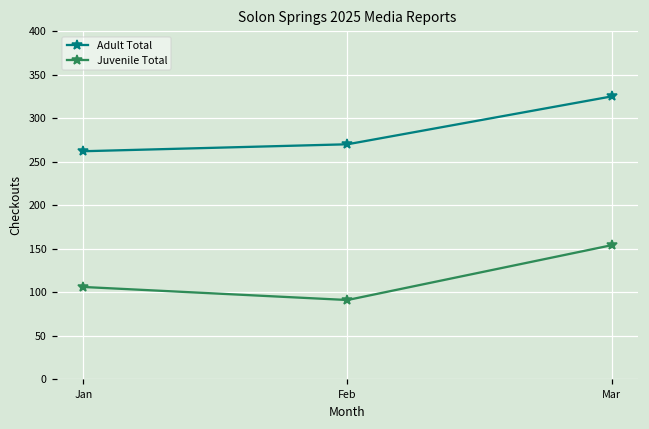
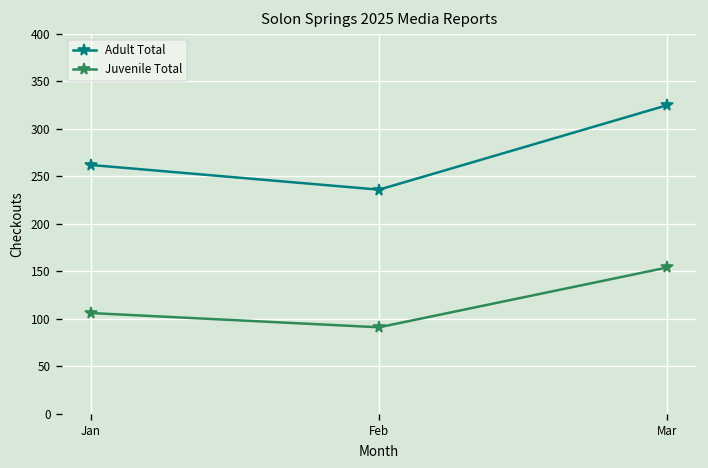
  {
    "Adult Total": {
      "Jan": 260,
-     "Feb": 270,
+     "Feb": 240,
      "Mar": 330
    },
    "Juvenile Total": {
      "Jan": 110,
      "Feb": 90,
      "Mar": 150
    }
  }
